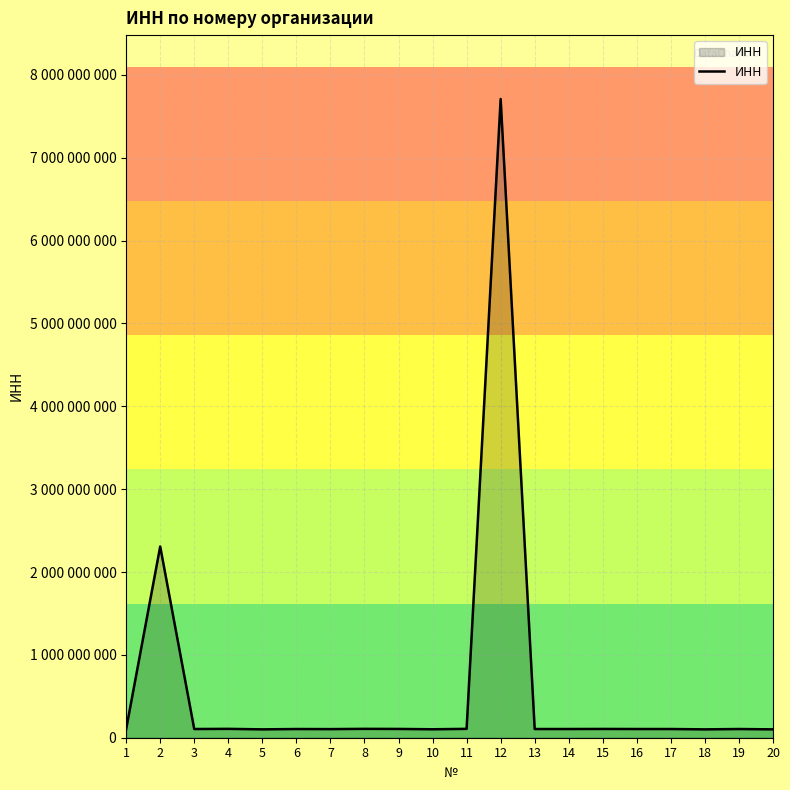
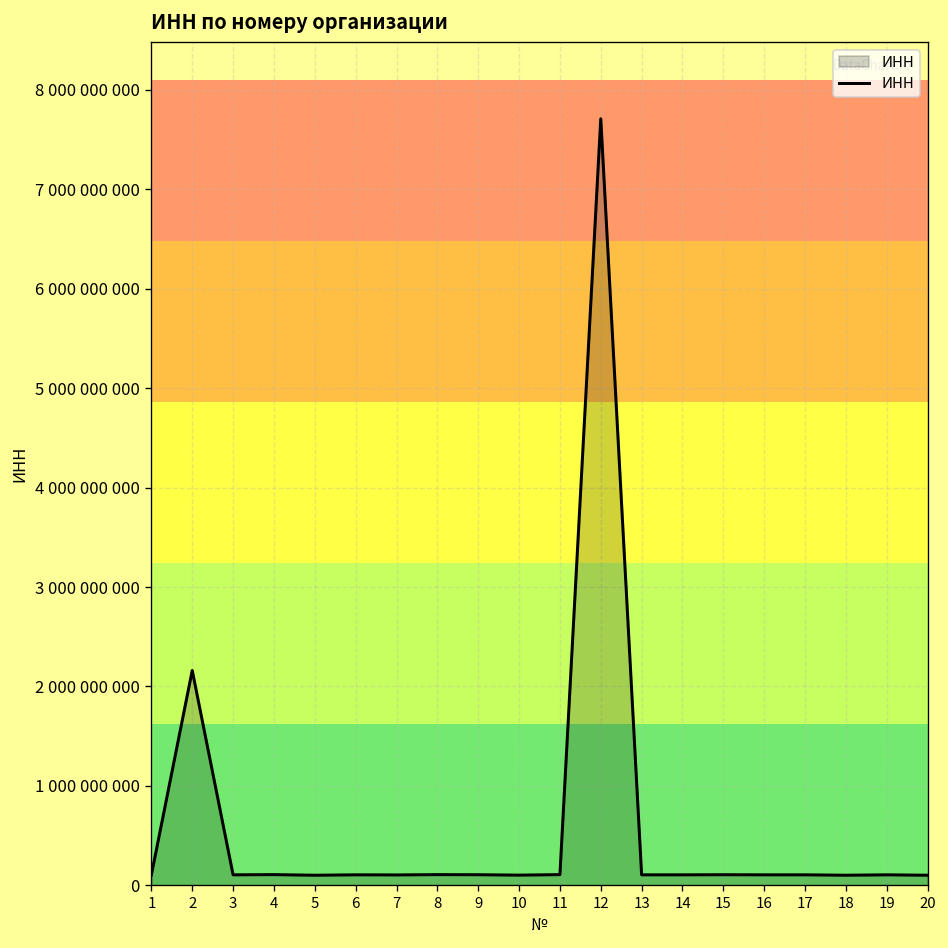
  {
    "1": 100000000,
-   "2": 2300000000,
+   "2": 2200000000,
    "3": 100000000,
    "4": 100000000,
    "5": 100000000,
    "6": 100000000,
    "7": 100000000,
    "8": 100000000,
    "9": 100000000,
    "10": 100000000,
    "11": 100000000,
    "12": 7700000000,
    "13": 100000000,
    "14": 100000000,
    "15": 100000000,
    "16": 100000000,
    "17": 100000000,
    "18": 100000000,
    "19": 100000000,
    "20": 100000000
  }
